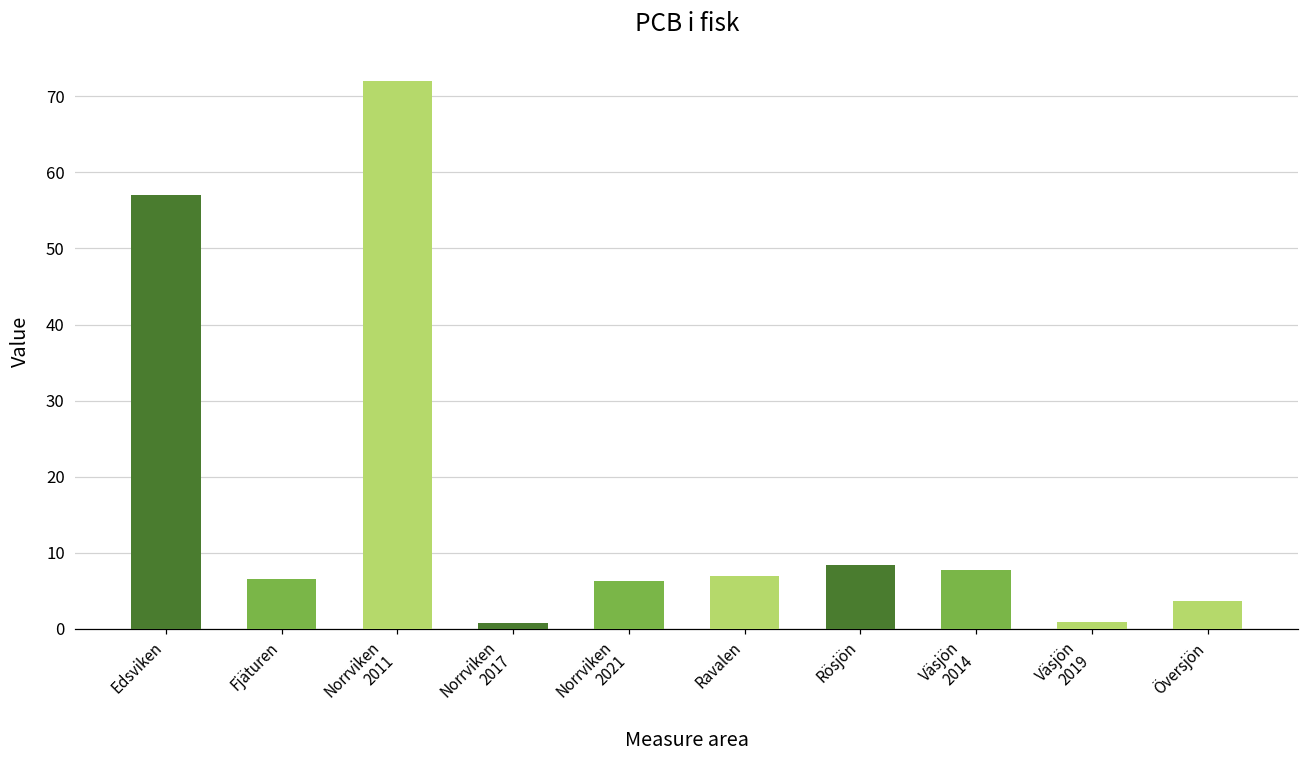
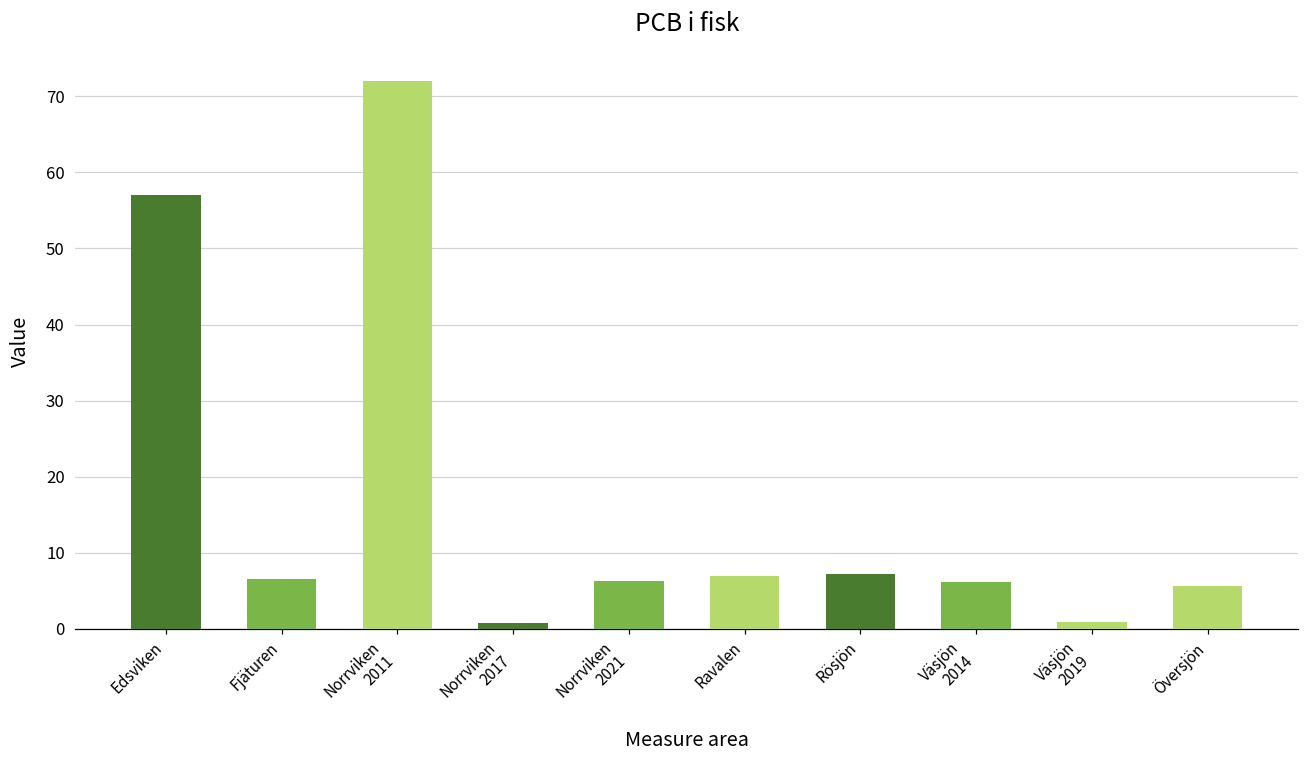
  {
    "Edsviken": 57,
    "Fjäturen": 7,
    "Norrviken 2011": 72,
    "Norrviken 2017": 1,
    "Norrviken 2021": 6,
    "Ravalen": 7,
-   "Rösjön": 8,
-   "Väsjön 2014": 8,
+   "Rösjön": 7,
+   "Väsjön 2014": 6,
    "Väsjön 2019": 1,
-   "Översjön": 4
+   "Översjön": 6
  }
